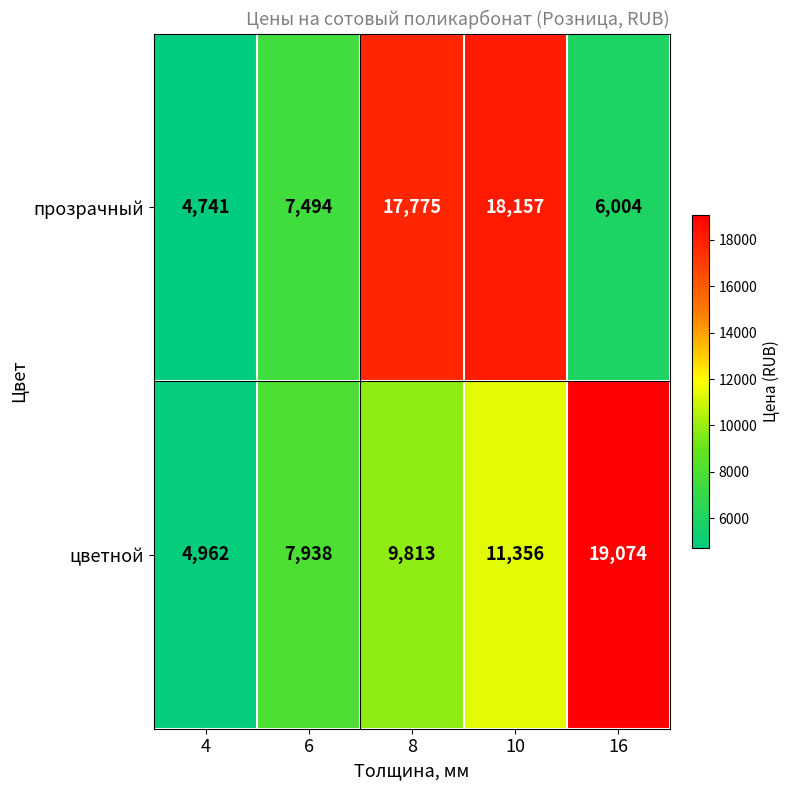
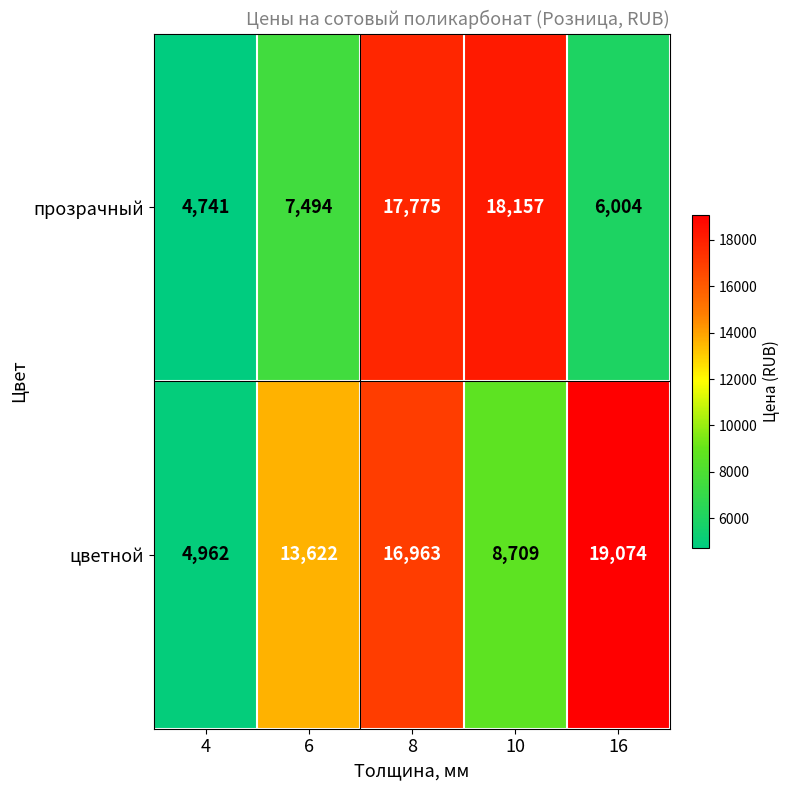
  {
    "прозрачный": {
      "4": "4,741",
      "6": "7,494",
      "8": "17,775",
      "10": "18,157",
      "16": "6,004"
    },
    "цветной": {
      "4": "4,962",
-     "6": "7,938",
-     "8": "9,813",
-     "10": "11,356",
+     "6": "13,622",
+     "8": "16,963",
+     "10": "8,709",
      "16": "19,074"
    }
  }
